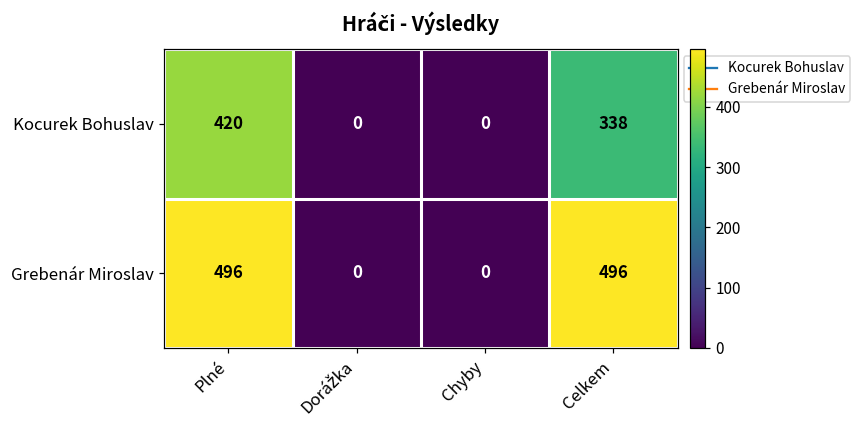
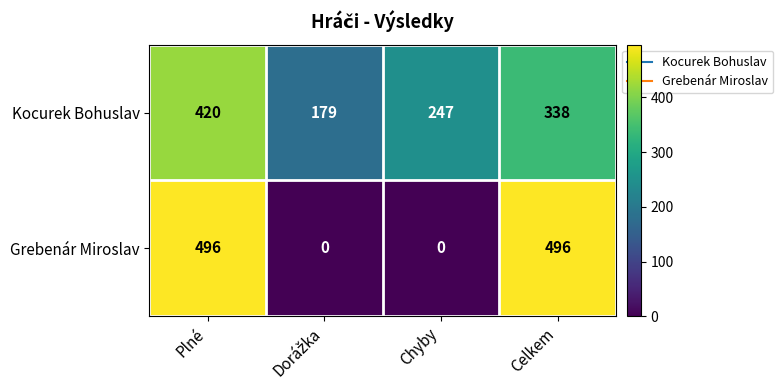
  {
    "Kocurek Bohuslav": {
      "Plné": 420,
-     "Dorážka": 0,
-     "Chyby": 0,
+     "Dorážka": 179,
+     "Chyby": 247,
      "Celkem": 338
    },
    "Grebenár Miroslav": {
      "Plné": 496,
      "Dorážka": 0,
      "Chyby": 0,
      "Celkem": 496
    }
  }
